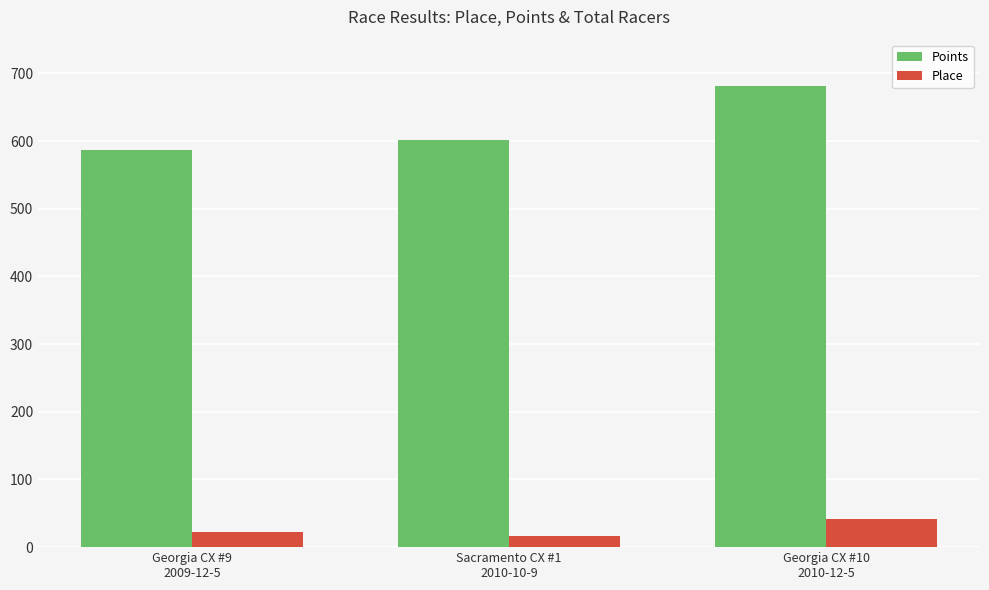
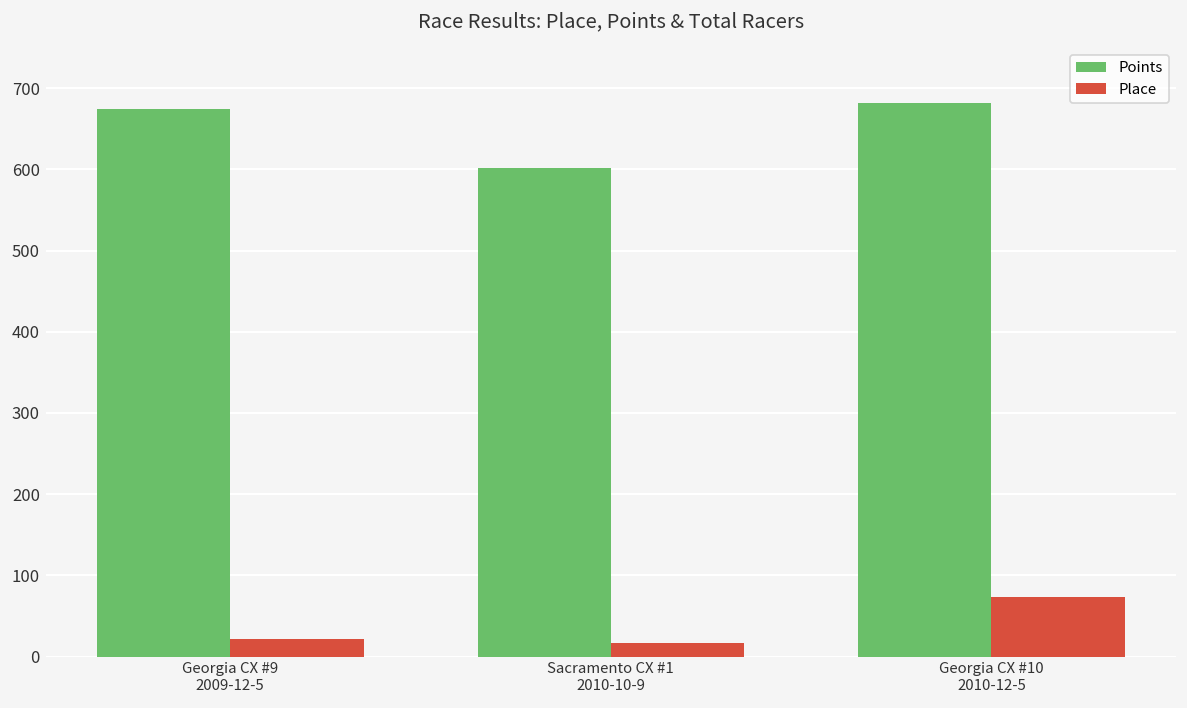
  {
    "Points": {
-     "Georgia CX #9 2009-12-5": 590,
+     "Georgia CX #9 2009-12-5": 670,
      "Sacramento CX #1 2010-10-9": 600,
      "Georgia CX #10 2010-12-5": 680
    },
    "Place": {
      "Georgia CX #9 2009-12-5": 20,
      "Sacramento CX #1 2010-10-9": 20,
-     "Georgia CX #10 2010-12-5": 40
+     "Georgia CX #10 2010-12-5": 70
    }
  }
